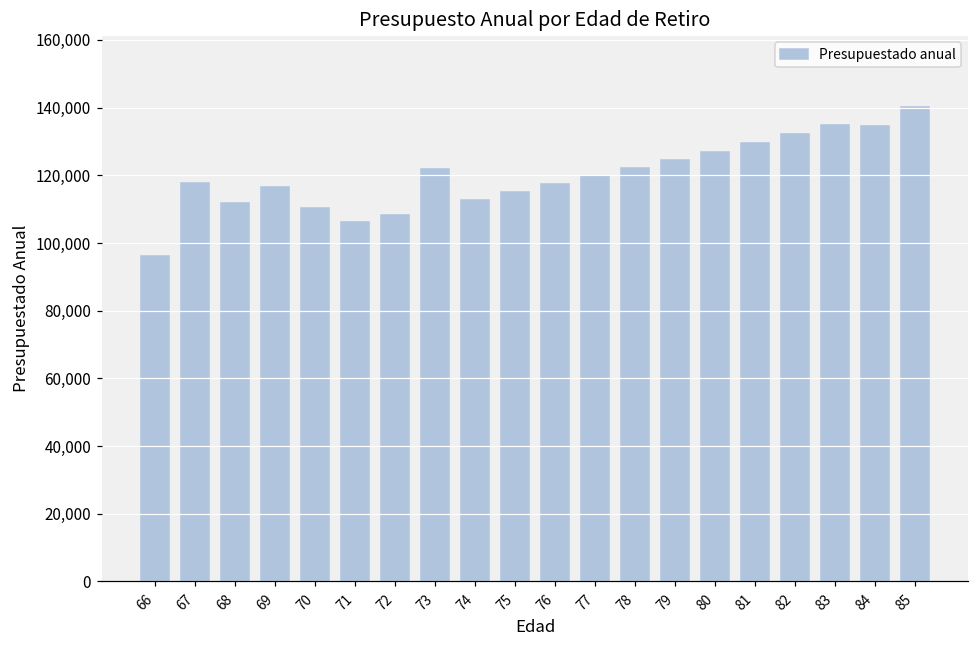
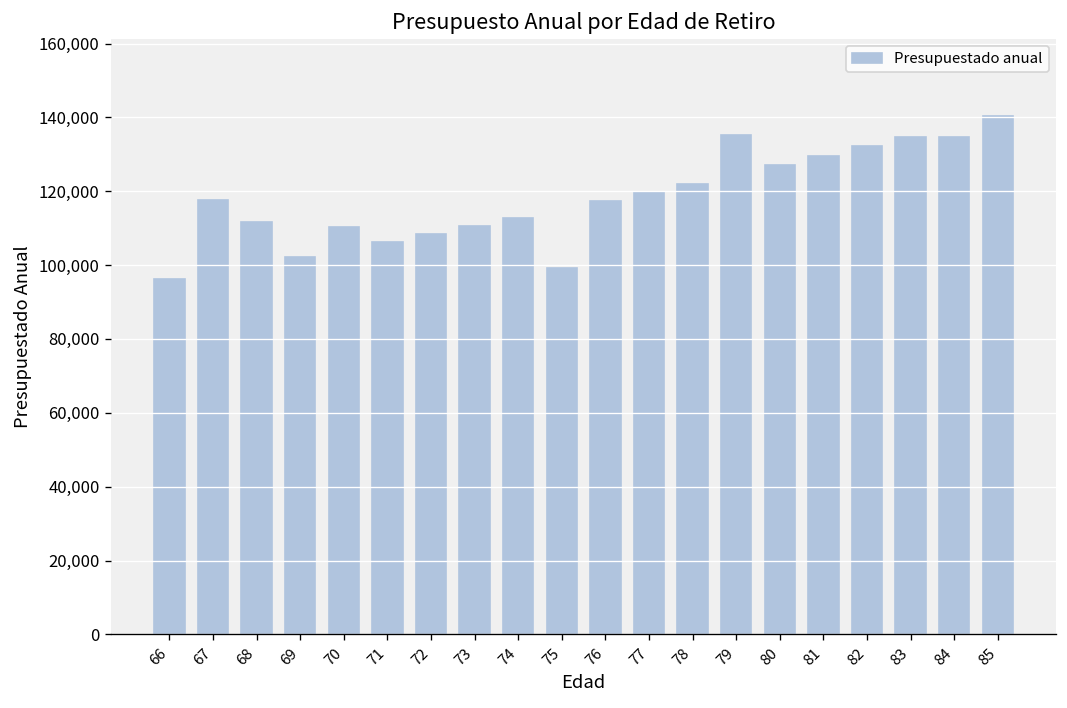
  {
    "66": "96,000",
    "67": "118,000",
    "68": "112,000",
-   "69": "117,000",
+   "69": "102,000",
    "70": "110,000",
    "71": "106,000",
    "72": "108,000",
-   "73": "122,000",
+   "73": "111,000",
    "74": "113,000",
-   "75": "115,000",
+   "75": "99,000",
    "76": "117,000",
    "77": "120,000",
    "78": "122,000",
-   "79": "125,000",
+   "79": "135,000",
    "80": "127,000",
    "81": "130,000",
    "82": "132,000",
    "83": "135,000",
    "84": "135,000",
    "85": "140,000"
  }
